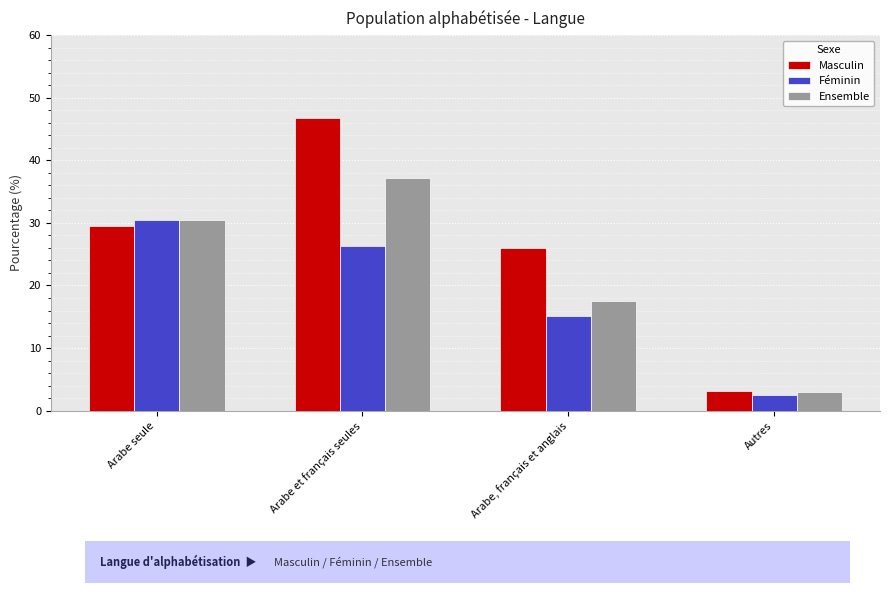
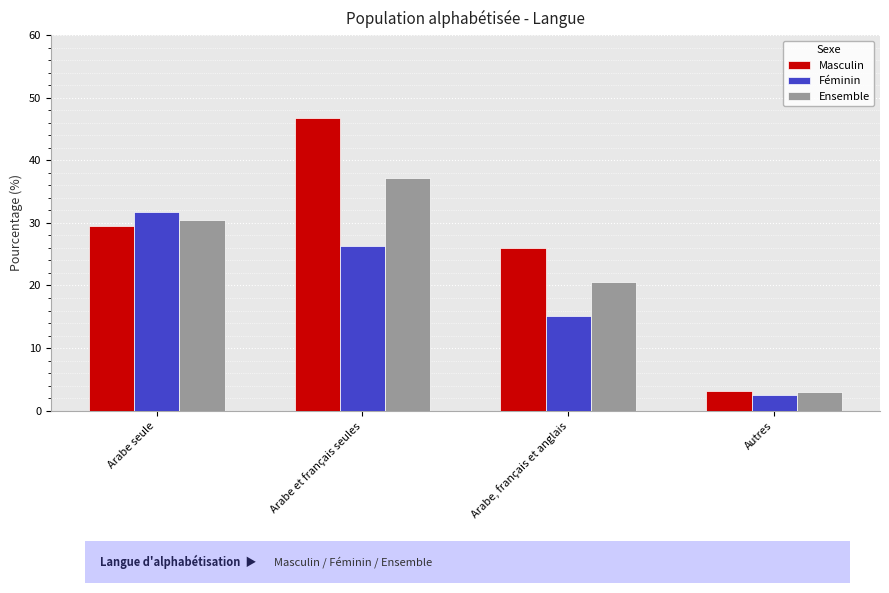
  {
    "Masculin": {
      "Arabe seule": 30,
      "Arabe et français seules": 47,
      "Arabe, français et anglais": 26,
      "Autres": 3
    },
    "Féminin": {
-     "Arabe seule": 31,
+     "Arabe seule": 32,
      "Arabe et français seules": 26,
      "Arabe, français et anglais": 15,
      "Autres": 3
    },
    "Ensemble": {
      "Arabe seule": 31,
      "Arabe et français seules": 37,
-     "Arabe, français et anglais": 18,
+     "Arabe, français et anglais": 21,
      "Autres": 3
    }
  }
